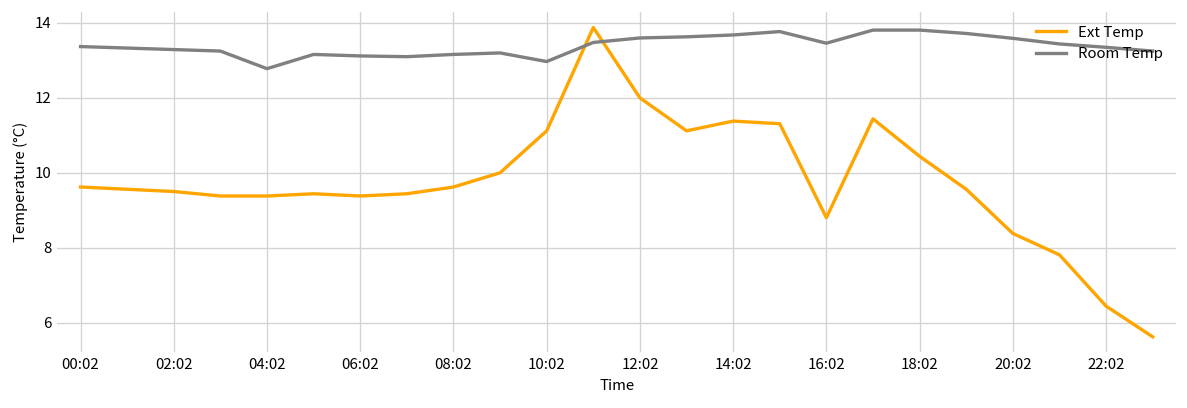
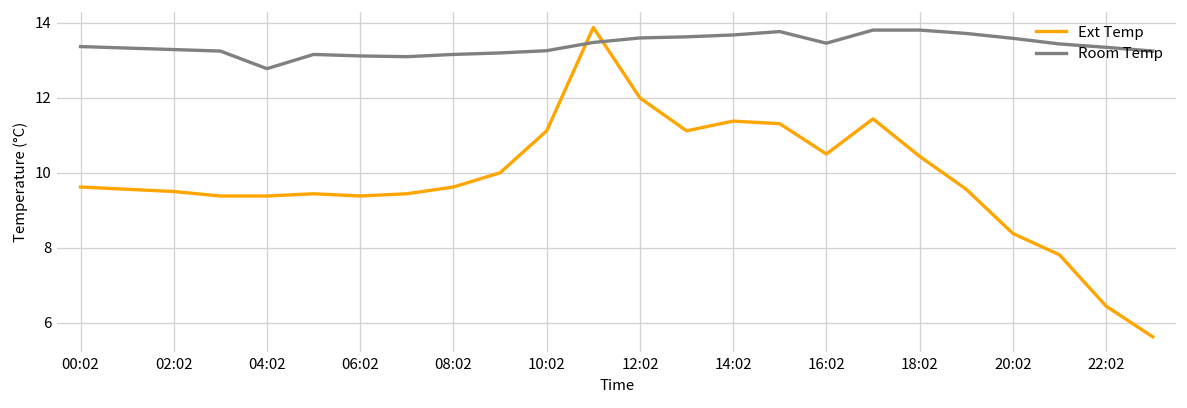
  {
    "Ext Temp": {
      "00:02": 9.6,
      "02:02": 9.5,
      "04:02": 9.4,
      "06:02": 9.4,
      "08:02": 9.6,
      "10:02": 11.1,
      "12:02": 12.0,
      "14:02": 11.4,
-     "16:02": 8.8,
+     "16:02": 10.5,
      "18:02": 10.4,
      "20:02": 8.4,
      "22:02": 6.4
    },
    "Room Temp": {
      "00:02": 13.4,
      "02:02": 13.3,
      "04:02": 12.8,
      "06:02": 13.1,
      "08:02": 13.2,
-     "10:02": 13.0,
+     "10:02": 13.3,
      "12:02": 13.6,
      "14:02": 13.7,
      "16:02": 13.5,
      "18:02": 13.8,
      "20:02": 13.6,
      "22:02": 13.4
    }
  }
